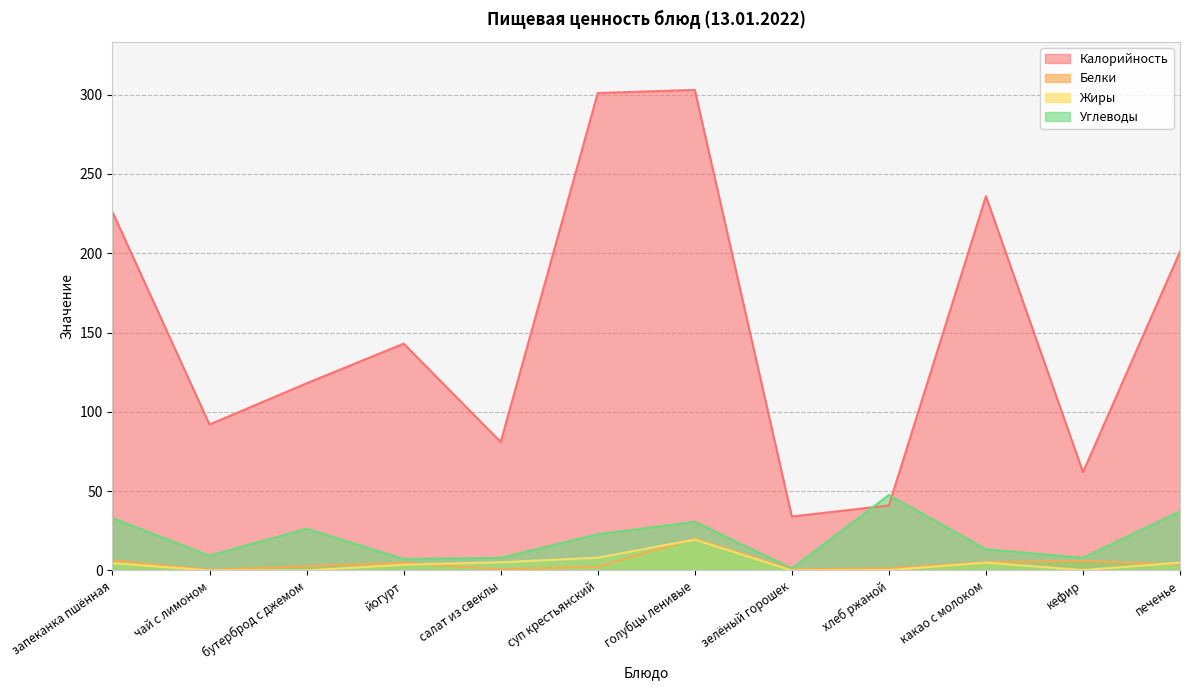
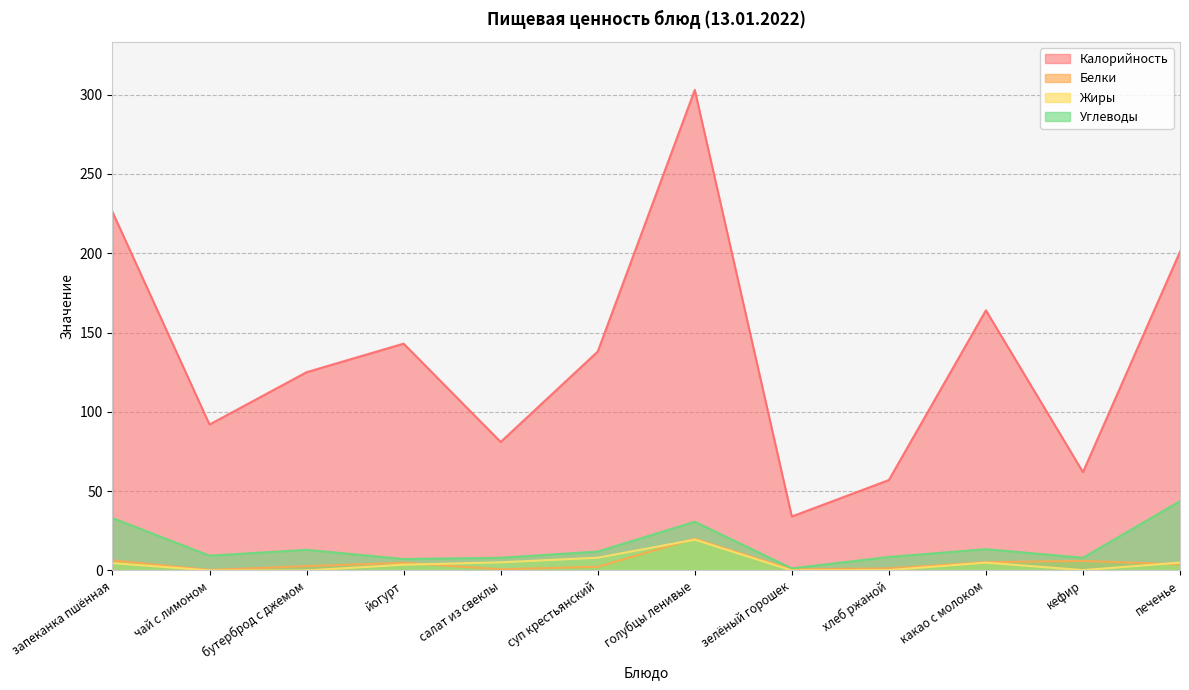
  {
    "Калорийность": {
      "запеканка пшённая": 226,
      "чай с лимоном": 92,
-     "бутерброд с джемом": 118,
+     "бутерброд с джемом": 125,
      "йогурт": 143,
      "салат из свеклы": 81,
-     "суп крестьянский": 301,
+     "суп крестьянский": 138,
      "голубцы ленивые": 303,
      "зелёный горошек": 34,
-     "хлеб ржаной": 41,
-     "какао с молоком": 236,
+     "хлеб ржаной": 57,
+     "какао с молоком": 164,
      "кефир": 62,
      "печенье": 201
    },
    "Углеводы": {
      "запеканка пшённая": 33,
      "чай с лимоном": 9,
-     "бутерброд с джемом": 26,
+     "бутерброд с джемом": 13,
      "йогурт": 7,
      "салат из свеклы": 8,
-     "суп крестьянский": 23,
+     "суп крестьянский": 12,
      "голубцы ленивые": 31,
-     "хлеб ржаной": 48,
+     "хлеб ржаной": 9,
      "какао с молоком": 13,
      "кефир": 8,
-     "печенье": 37
+     "печенье": 44
    }
  }
